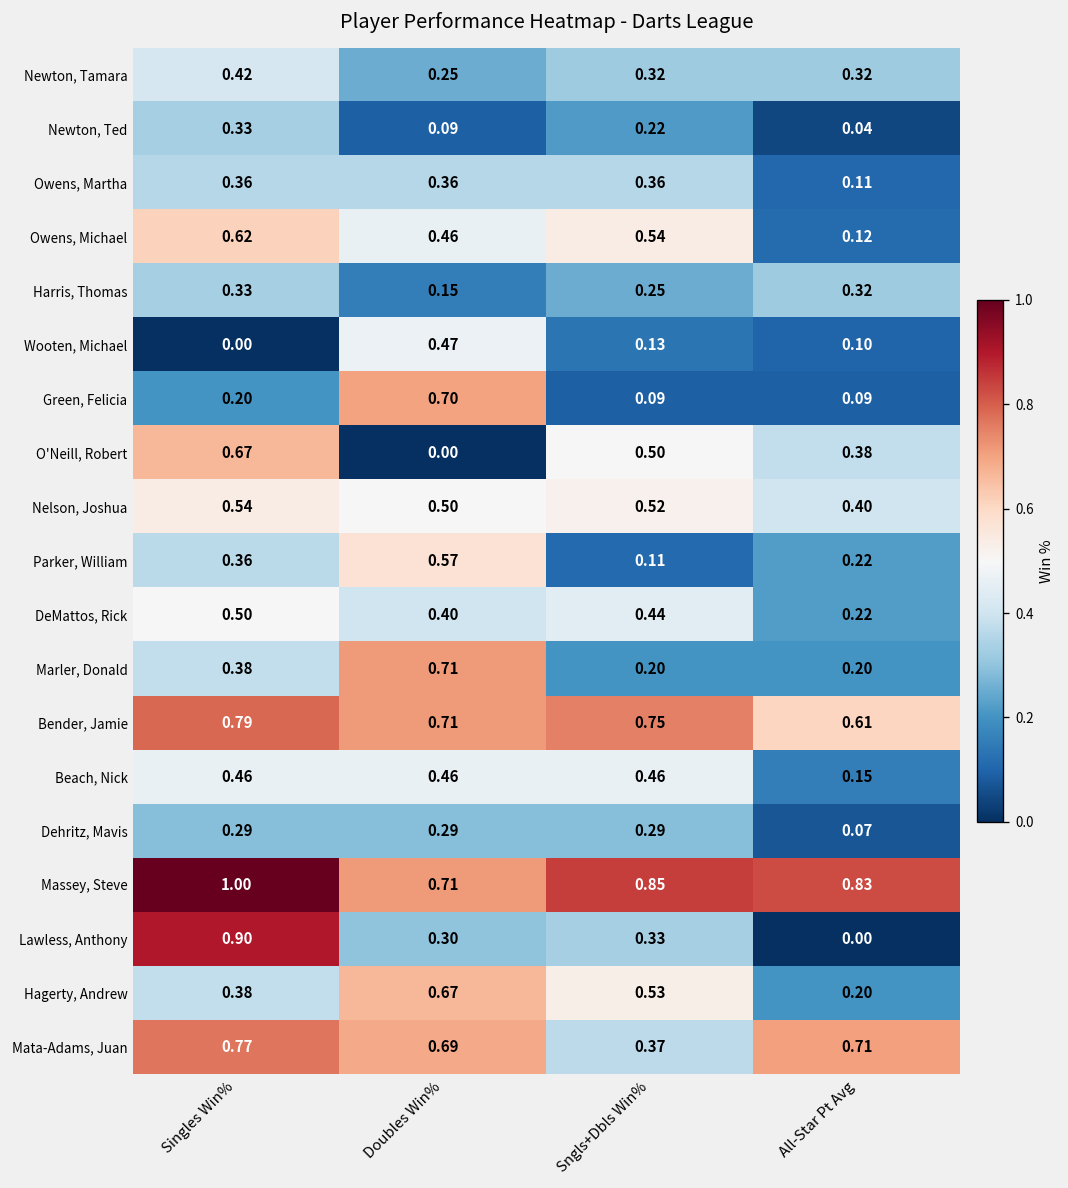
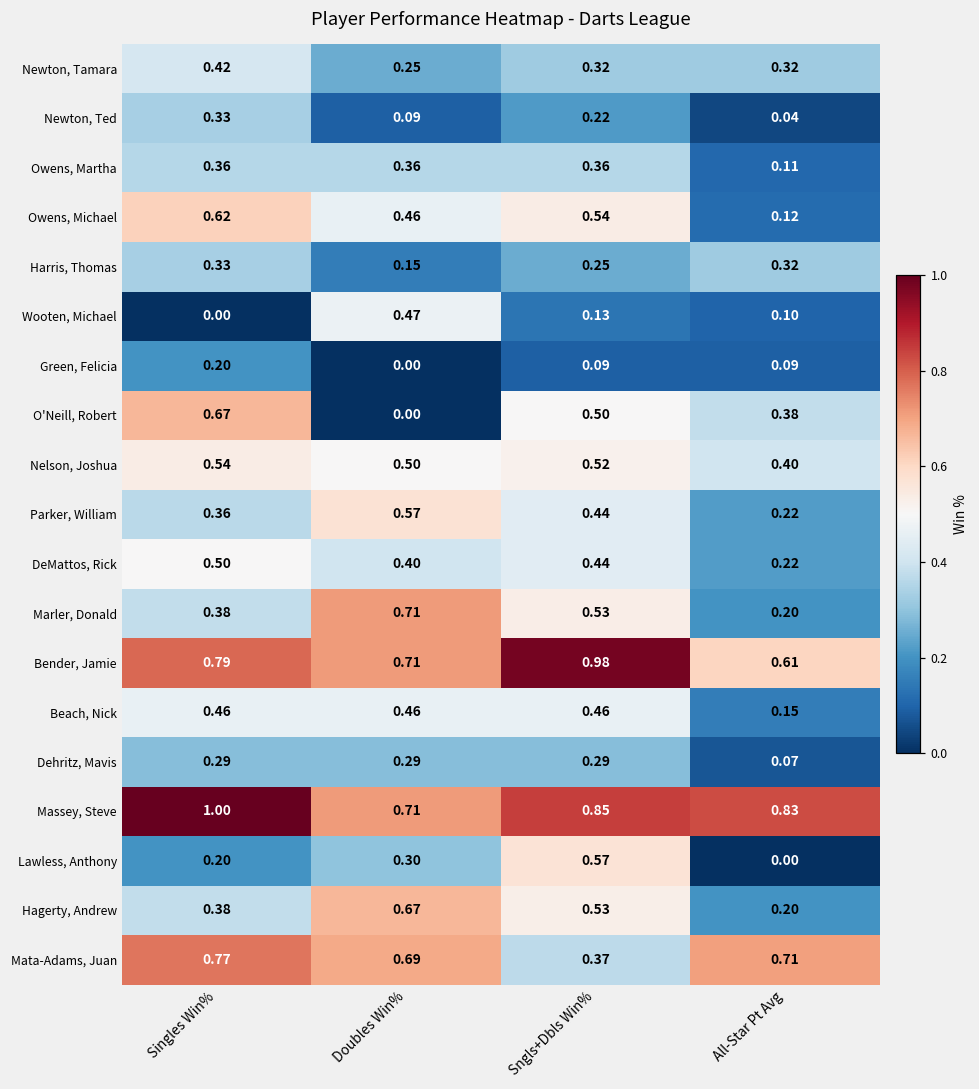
  {
    "Newton, Tamara": {
      "Singles Win%": 0.42,
      "Doubles Win%": 0.25,
      "Sngls+Dbls Win%": 0.32,
      "All-Star Pt Avg": 0.32
    },
    "Newton, Ted": {
      "Singles Win%": 0.33,
      "Doubles Win%": 0.09,
      "Sngls+Dbls Win%": 0.22,
      "All-Star Pt Avg": 0.04
    },
    "Owens, Martha": {
      "Singles Win%": 0.36,
      "Doubles Win%": 0.36,
      "Sngls+Dbls Win%": 0.36,
      "All-Star Pt Avg": 0.11
    },
    "Owens, Michael": {
      "Singles Win%": 0.62,
      "Doubles Win%": 0.46,
      "Sngls+Dbls Win%": 0.54,
      "All-Star Pt Avg": 0.12
    },
    "Harris, Thomas": {
      "Singles Win%": 0.33,
      "Doubles Win%": 0.15,
      "Sngls+Dbls Win%": 0.25,
      "All-Star Pt Avg": 0.32
    },
    "Wooten, Michael": {
      "Singles Win%": 0.00,
      "Doubles Win%": 0.47,
      "Sngls+Dbls Win%": 0.13,
      "All-Star Pt Avg": 0.10
    },
    "Green, Felicia": {
      "Singles Win%": 0.20,
-     "Doubles Win%": 0.70,
+     "Doubles Win%": 0.00,
      "Sngls+Dbls Win%": 0.09,
      "All-Star Pt Avg": 0.09
    },
    "O'Neill, Robert": {
      "Singles Win%": 0.67,
      "Doubles Win%": 0.00,
      "Sngls+Dbls Win%": 0.50,
      "All-Star Pt Avg": 0.38
    },
    "Nelson, Joshua": {
      "Singles Win%": 0.54,
      "Doubles Win%": 0.50,
      "Sngls+Dbls Win%": 0.52,
      "All-Star Pt Avg": 0.40
    },
    "Parker, William": {
      "Singles Win%": 0.36,
      "Doubles Win%": 0.57,
-     "Sngls+Dbls Win%": 0.11,
+     "Sngls+Dbls Win%": 0.44,
      "All-Star Pt Avg": 0.22
    },
    "DeMattos, Rick": {
      "Singles Win%": 0.50,
      "Doubles Win%": 0.40,
      "Sngls+Dbls Win%": 0.44,
      "All-Star Pt Avg": 0.22
    },
    "Marler, Donald": {
      "Singles Win%": 0.38,
      "Doubles Win%": 0.71,
-     "Sngls+Dbls Win%": 0.20,
+     "Sngls+Dbls Win%": 0.53,
      "All-Star Pt Avg": 0.20
    },
    "Bender, Jamie": {
      "Singles Win%": 0.79,
      "Doubles Win%": 0.71,
-     "Sngls+Dbls Win%": 0.75,
+     "Sngls+Dbls Win%": 0.98,
      "All-Star Pt Avg": 0.61
    },
    "Beach, Nick": {
      "Singles Win%": 0.46,
      "Doubles Win%": 0.46,
      "Sngls+Dbls Win%": 0.46,
      "All-Star Pt Avg": 0.15
    },
    "Dehritz, Mavis": {
      "Singles Win%": 0.29,
      "Doubles Win%": 0.29,
      "Sngls+Dbls Win%": 0.29,
      "All-Star Pt Avg": 0.07
    },
    "Massey, Steve": {
      "Singles Win%": 1.00,
      "Doubles Win%": 0.71,
      "Sngls+Dbls Win%": 0.85,
      "All-Star Pt Avg": 0.83
    },
    "Lawless, Anthony": {
-     "Singles Win%": 0.90,
+     "Singles Win%": 0.20,
      "Doubles Win%": 0.30,
-     "Sngls+Dbls Win%": 0.33,
+     "Sngls+Dbls Win%": 0.57,
      "All-Star Pt Avg": 0.00
    },
    "Hagerty, Andrew": {
      "Singles Win%": 0.38,
      "Doubles Win%": 0.67,
      "Sngls+Dbls Win%": 0.53,
      "All-Star Pt Avg": 0.20
    },
    "Mata-Adams, Juan": {
      "Singles Win%": 0.77,
      "Doubles Win%": 0.69,
      "Sngls+Dbls Win%": 0.37,
      "All-Star Pt Avg": 0.71
    }
  }
